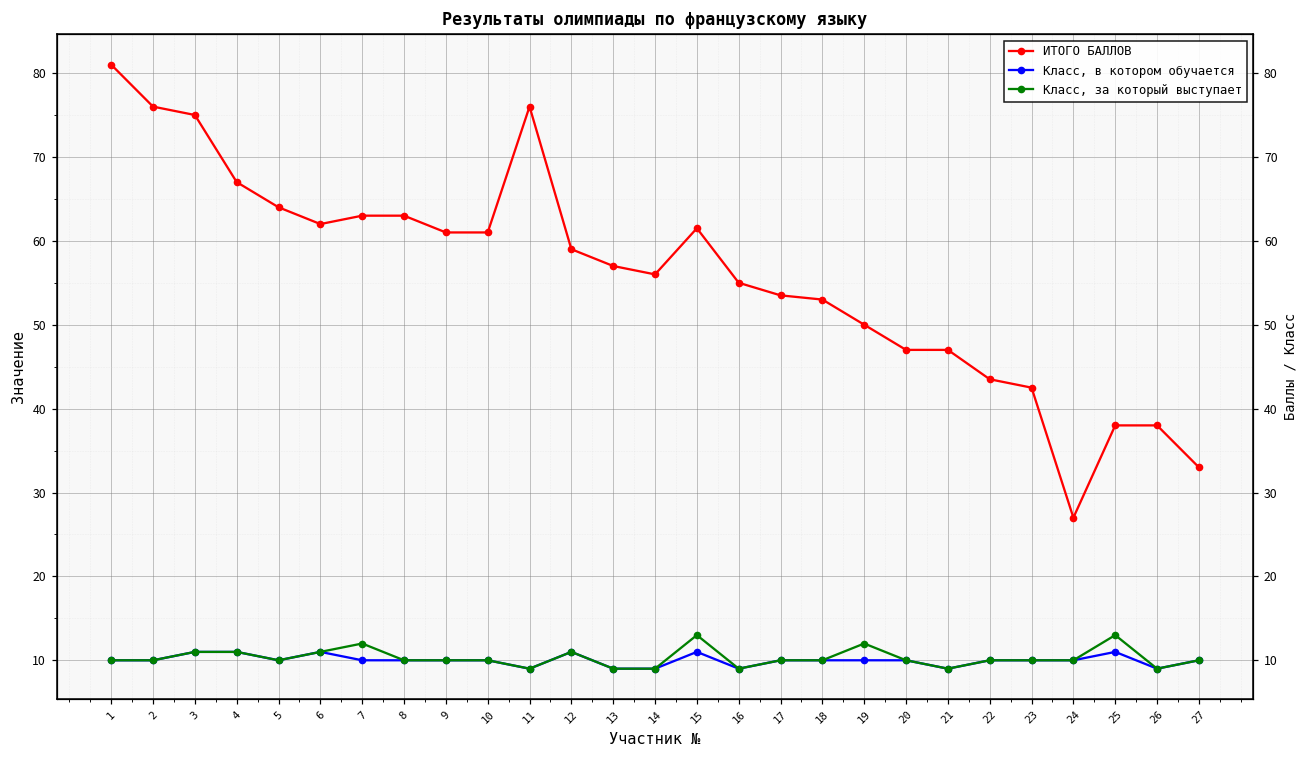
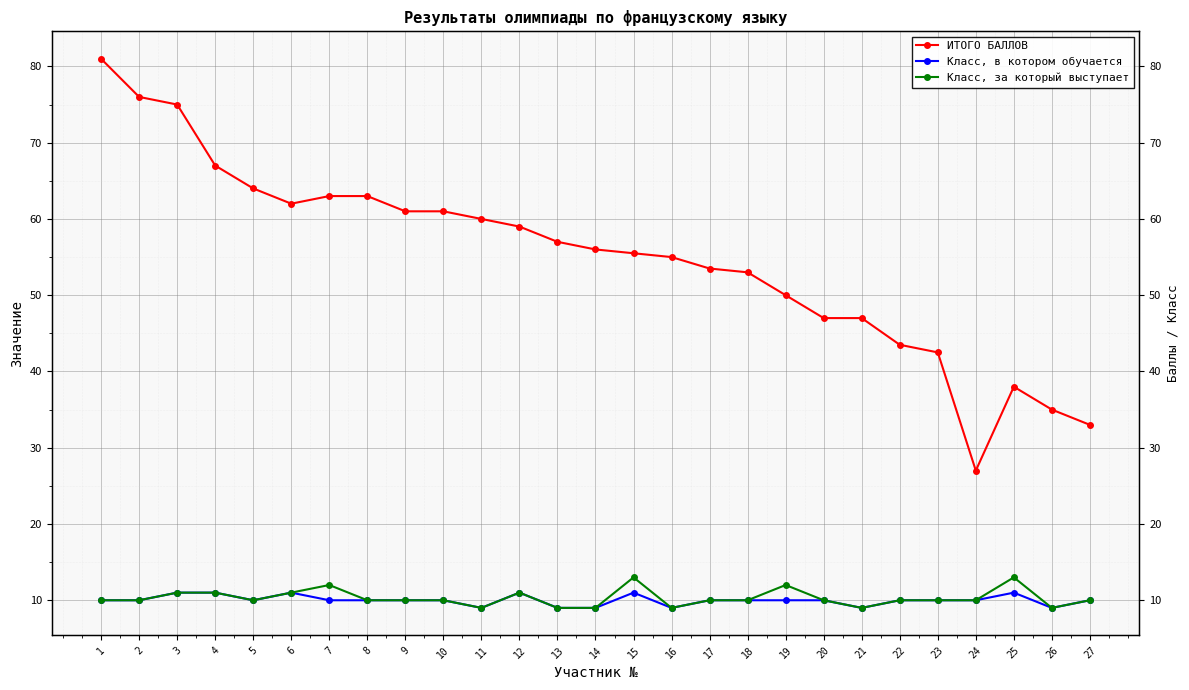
  {
    "ИТОГО БАЛЛОВ": {
      "1": 81,
      "2": 76,
      "3": 75,
      "4": 67,
      "5": 64,
      "6": 62,
      "7": 63,
      "8": 63,
      "9": 61,
      "10": 61,
-     "11": 76,
+     "11": 60,
      "12": 59,
      "13": 57,
      "14": 56,
-     "15": 62,
+     "15": 56,
      "16": 55,
      "17": 54,
      "18": 53,
      "19": 50,
      "20": 47,
      "21": 47,
      "22": 44,
      "23": 43,
      "24": 27,
      "25": 38,
-     "26": 38,
+     "26": 35,
      "27": 33
    },
    "Класс, в котором обучается": {
      "7": 10,
      "15": 11,
      "19": 10,
      "25": 11
    },
    "Класс, за который выступает": {
      "7": 12,
      "15": 13,
      "19": 12,
      "25": 13
    }
  }
